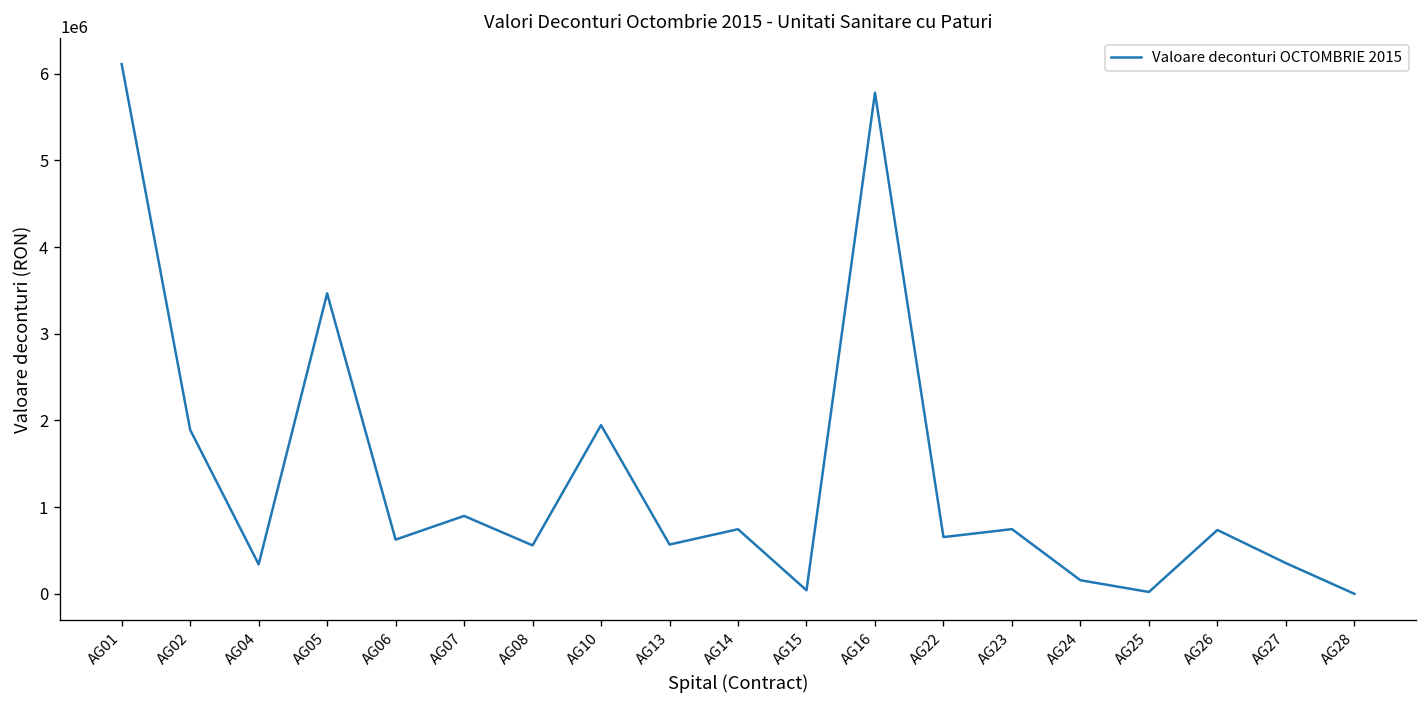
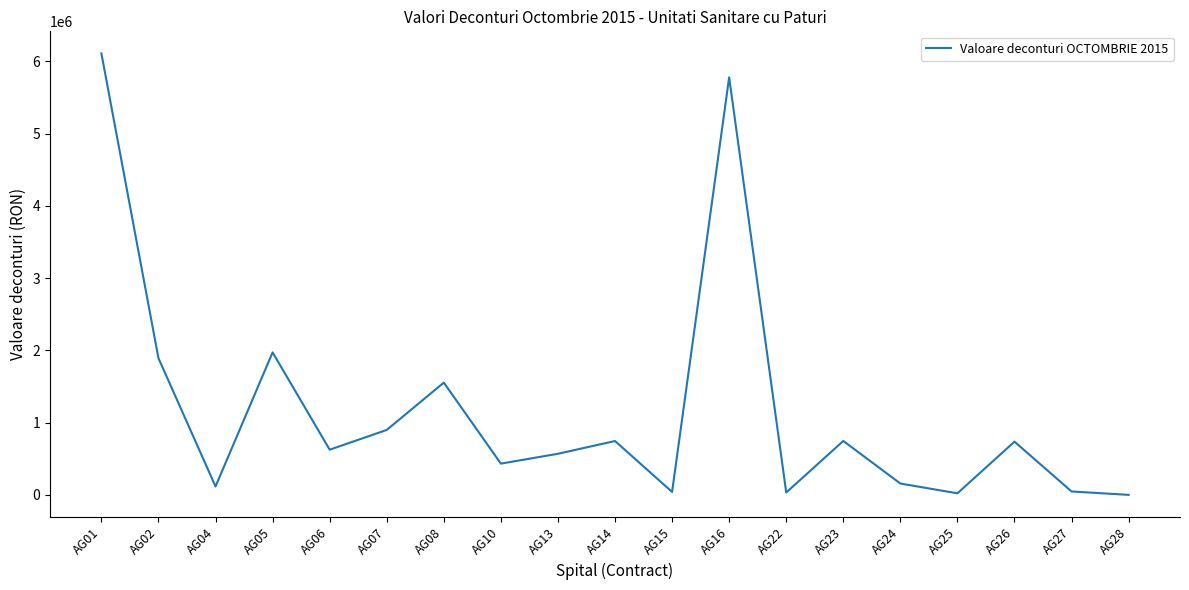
  {
    "AG01": 6100000,
    "AG02": 1900000,
-   "AG04": 300000,
-   "AG05": 3500000,
+   "AG04": 100000,
+   "AG05": 2000000,
    "AG06": 600000,
    "AG07": 900000,
-   "AG08": 600000,
-   "AG10": 1900000,
+   "AG08": 1600000,
+   "AG10": 400000,
    "AG13": 600000,
    "AG14": 700000,
    "AG15": 0,
    "AG16": 5800000,
-   "AG22": 700000,
+   "AG22": 0,
    "AG23": 700000,
    "AG24": 200000,
    "AG25": 0,
    "AG26": 700000,
-   "AG27": 400000,
+   "AG27": 0,
    "AG28": 0
  }
